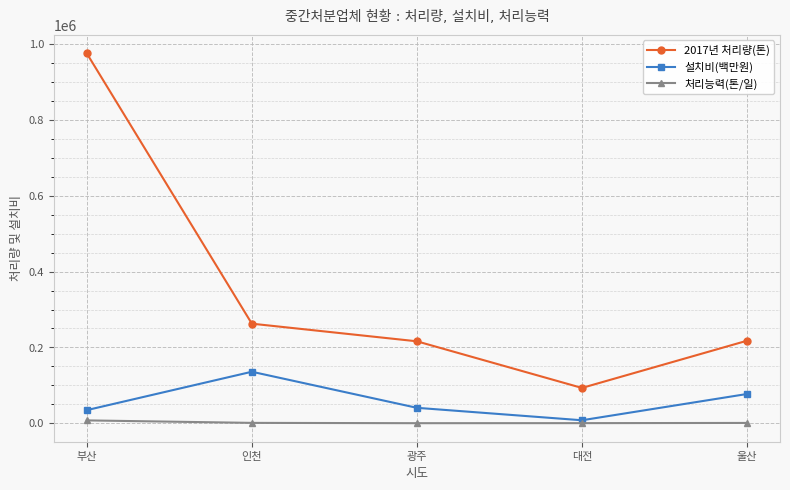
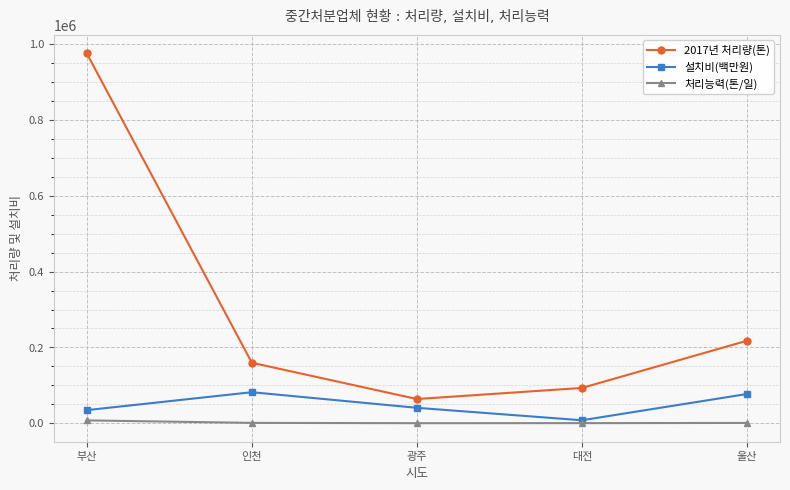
  {
    "2017년 처리량(톤)": {
      "부산": 980000,
-     "인천": 260000,
-     "광주": 220000,
+     "인천": 160000,
+     "광주": 60000,
      "대전": 90000,
      "울산": 220000
    },
    "설치비(백만원)": {
      "부산": 30000,
-     "인천": 140000,
+     "인천": 80000,
      "광주": 40000,
      "대전": 10000,
      "울산": 80000
    },
    "처리능력(톤/일)": {
      "부산": 10000,
      "인천": 0,
      "광주": 0,
      "대전": 0,
      "울산": 0
    }
  }
